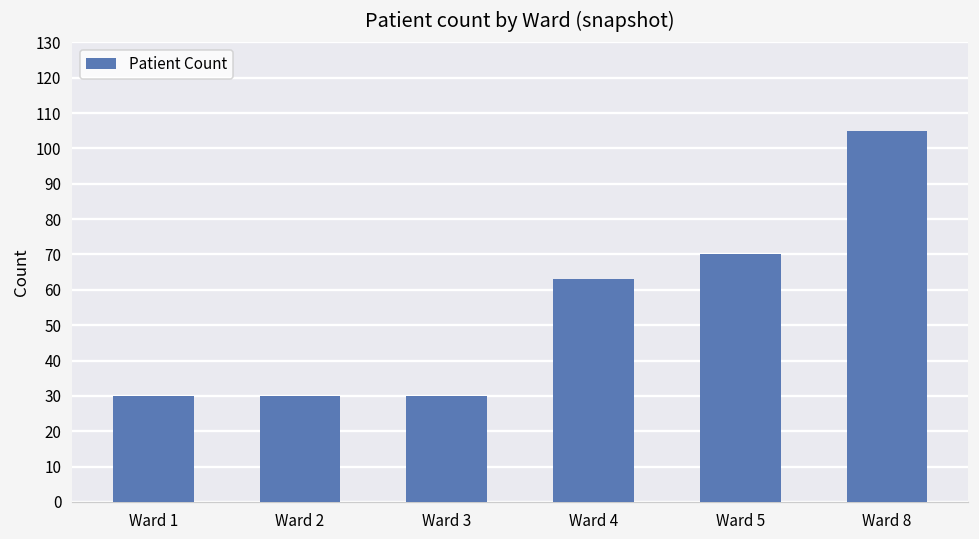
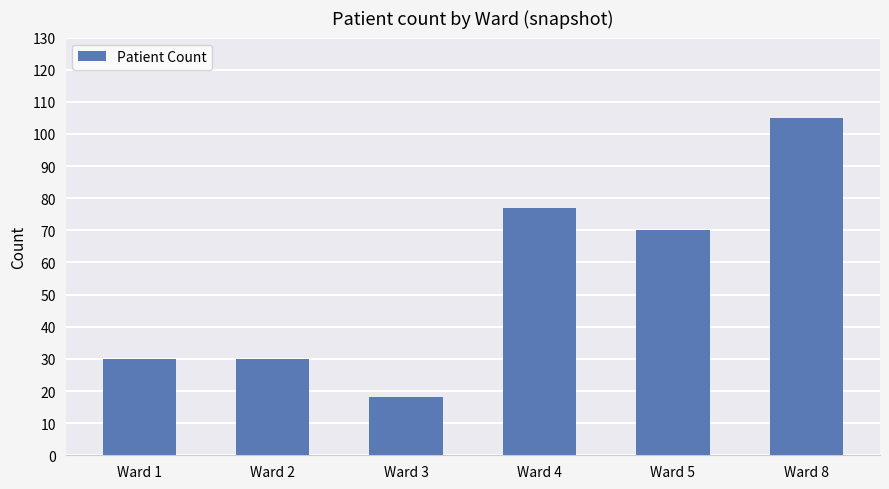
  {
    "Ward 1": 30,
    "Ward 2": 30,
-   "Ward 3": 30,
-   "Ward 4": 63,
+   "Ward 3": 18,
+   "Ward 4": 77,
    "Ward 5": 70,
    "Ward 8": 105
  }
